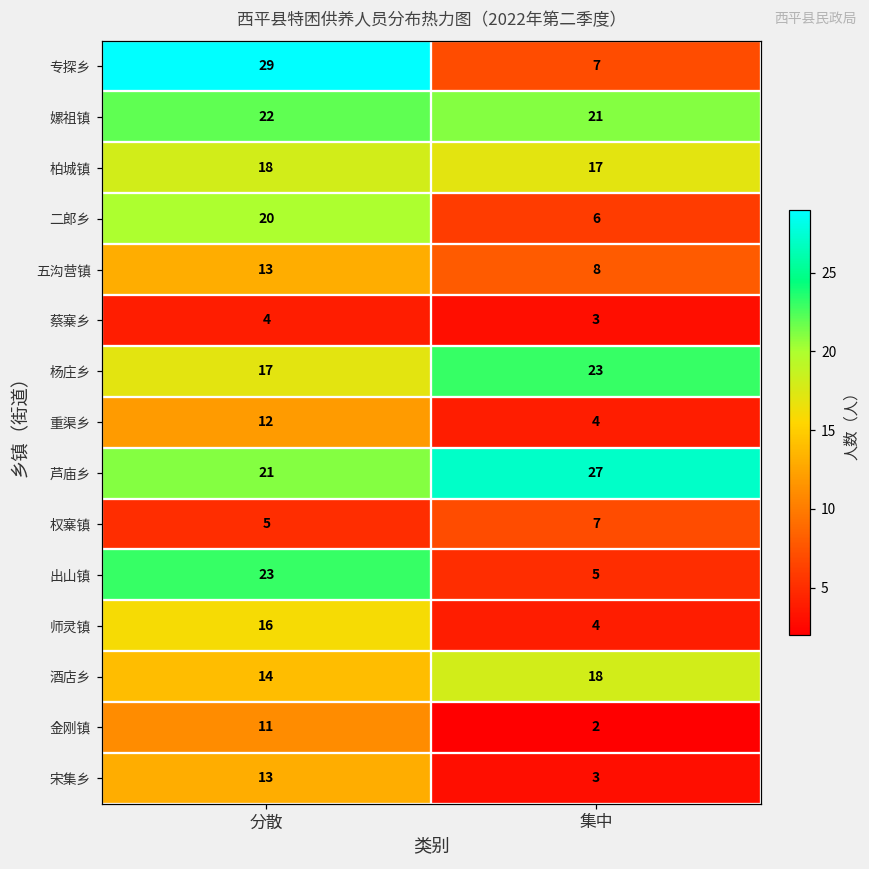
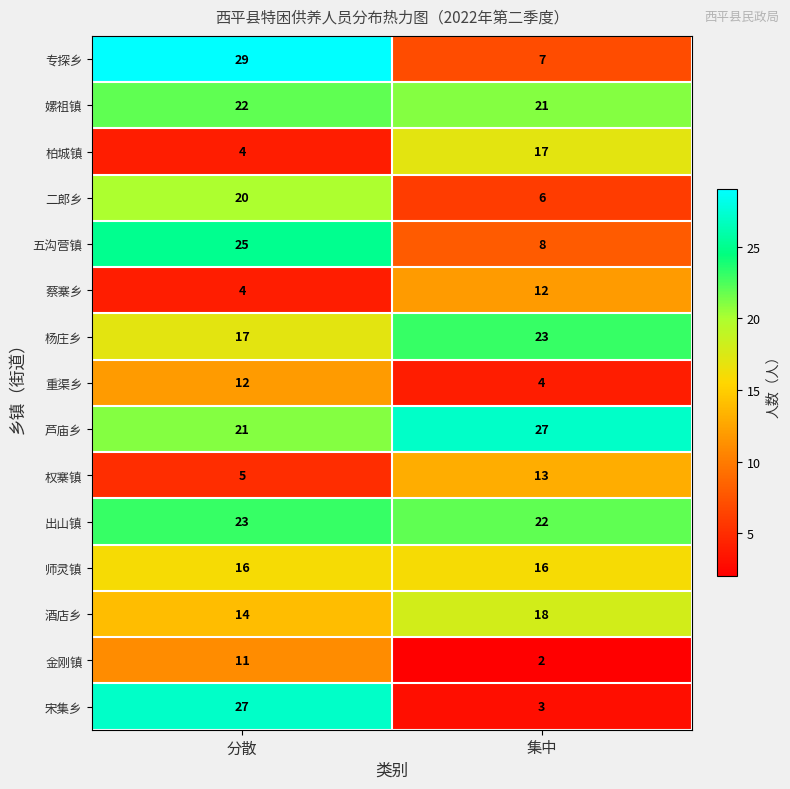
  {
    "专探乡": {
      "分散": 29,
      "集中": 7
    },
    "嫘祖镇": {
      "分散": 22,
      "集中": 21
    },
    "柏城镇": {
-     "分散": 18,
+     "分散": 4,
      "集中": 17
    },
    "二郎乡": {
      "分散": 20,
      "集中": 6
    },
    "五沟营镇": {
-     "分散": 13,
+     "分散": 25,
      "集中": 8
    },
    "蔡寨乡": {
      "分散": 4,
-     "集中": 3
+     "集中": 12
    },
    "杨庄乡": {
      "分散": 17,
      "集中": 23
    },
    "重渠乡": {
      "分散": 12,
      "集中": 4
    },
    "芦庙乡": {
      "分散": 21,
      "集中": 27
    },
    "权寨镇": {
      "分散": 5,
-     "集中": 7
+     "集中": 13
    },
    "出山镇": {
      "分散": 23,
-     "集中": 5
+     "集中": 22
    },
    "师灵镇": {
      "分散": 16,
-     "集中": 4
+     "集中": 16
    },
    "酒店乡": {
      "分散": 14,
      "集中": 18
    },
    "金刚镇": {
      "分散": 11,
      "集中": 2
    },
    "宋集乡": {
-     "分散": 13,
+     "分散": 27,
      "集中": 3
    }
  }
